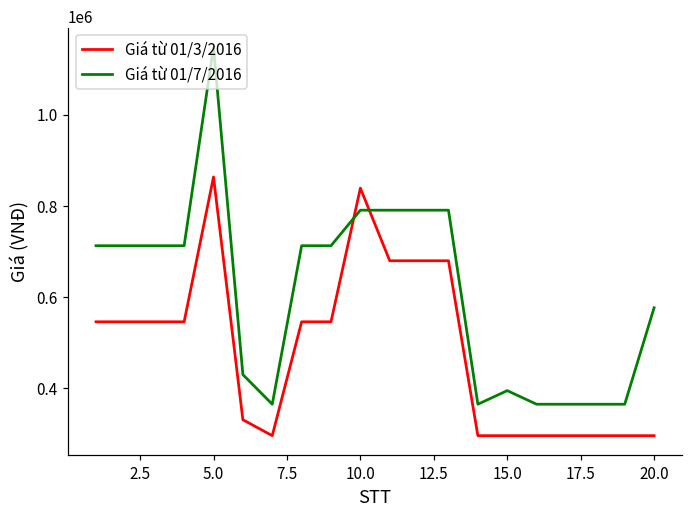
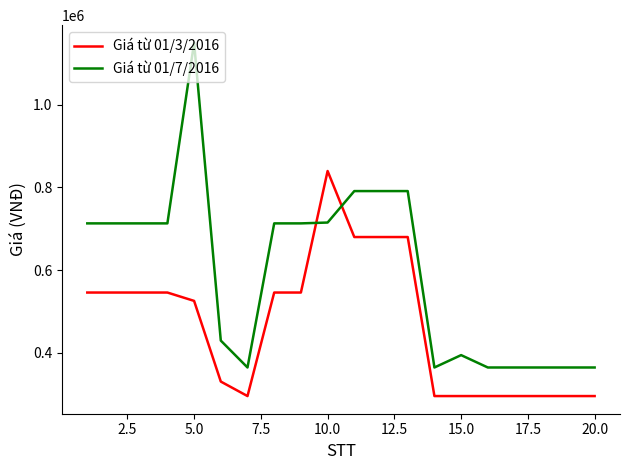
  {
    "Giá từ 01/3/2016": {
-     "5.0": 860000,
+     "5.0": 530000,
      "10.0": 840000,
      "15.0": 300000,
      "20.0": 300000
    },
    "Giá từ 01/7/2016": {
-     "10.0": 790000,
+     "10.0": 720000,
      "15.0": 390000,
-     "20.0": 580000
+     "20.0": 370000
    }
  }
